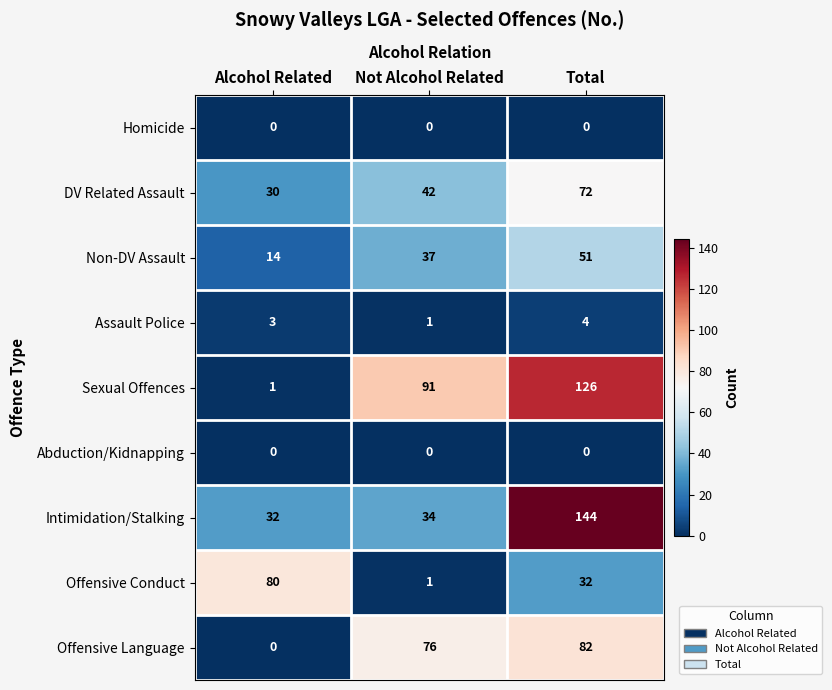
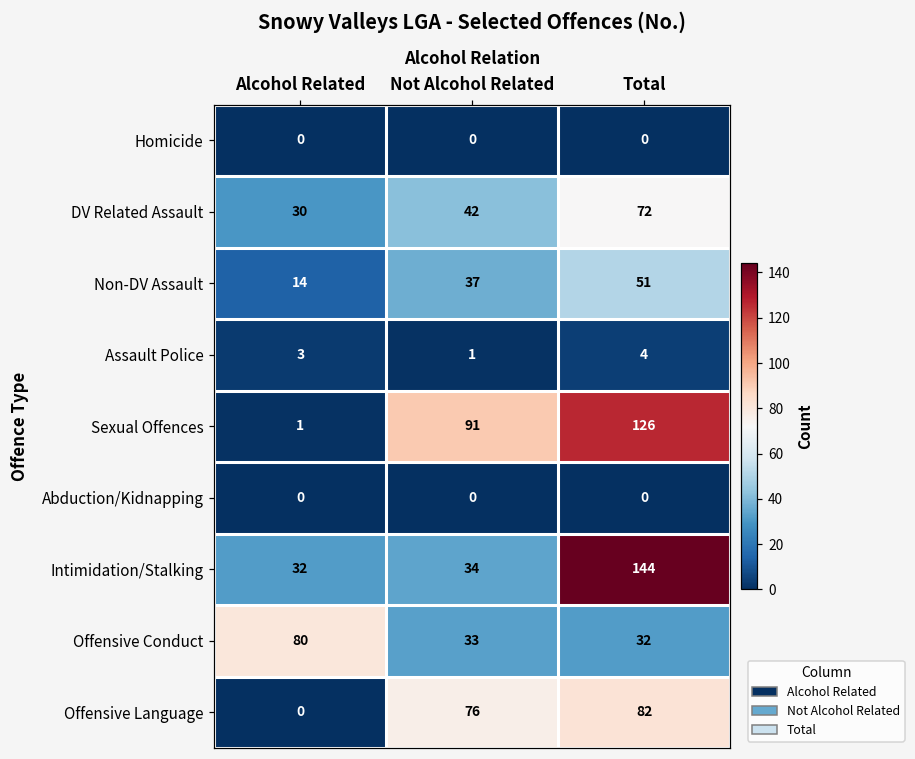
  {
    "Homicide": {
      "Alcohol Related": 0,
      "Not Alcohol Related": 0,
      "Total": 0
    },
    "DV Related Assault": {
      "Alcohol Related": 30,
      "Not Alcohol Related": 42,
      "Total": 72
    },
    "Non-DV Assault": {
      "Alcohol Related": 14,
      "Not Alcohol Related": 37,
      "Total": 51
    },
    "Assault Police": {
      "Alcohol Related": 3,
      "Not Alcohol Related": 1,
      "Total": 4
    },
    "Sexual Offences": {
      "Alcohol Related": 1,
      "Not Alcohol Related": 91,
      "Total": 126
    },
    "Abduction/Kidnapping": {
      "Alcohol Related": 0,
      "Not Alcohol Related": 0,
      "Total": 0
    },
    "Intimidation/Stalking": {
      "Alcohol Related": 32,
      "Not Alcohol Related": 34,
      "Total": 144
    },
    "Offensive Conduct": {
      "Alcohol Related": 80,
-     "Not Alcohol Related": 1,
+     "Not Alcohol Related": 33,
      "Total": 32
    },
    "Offensive Language": {
      "Alcohol Related": 0,
      "Not Alcohol Related": 76,
      "Total": 82
    }
  }
